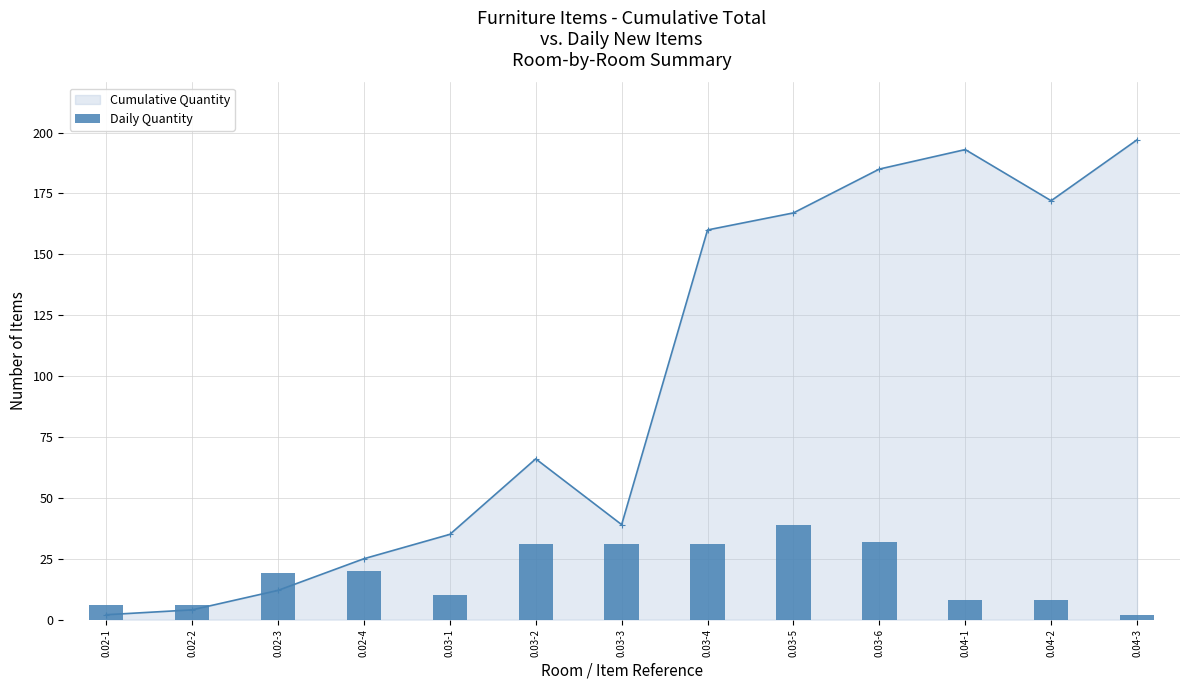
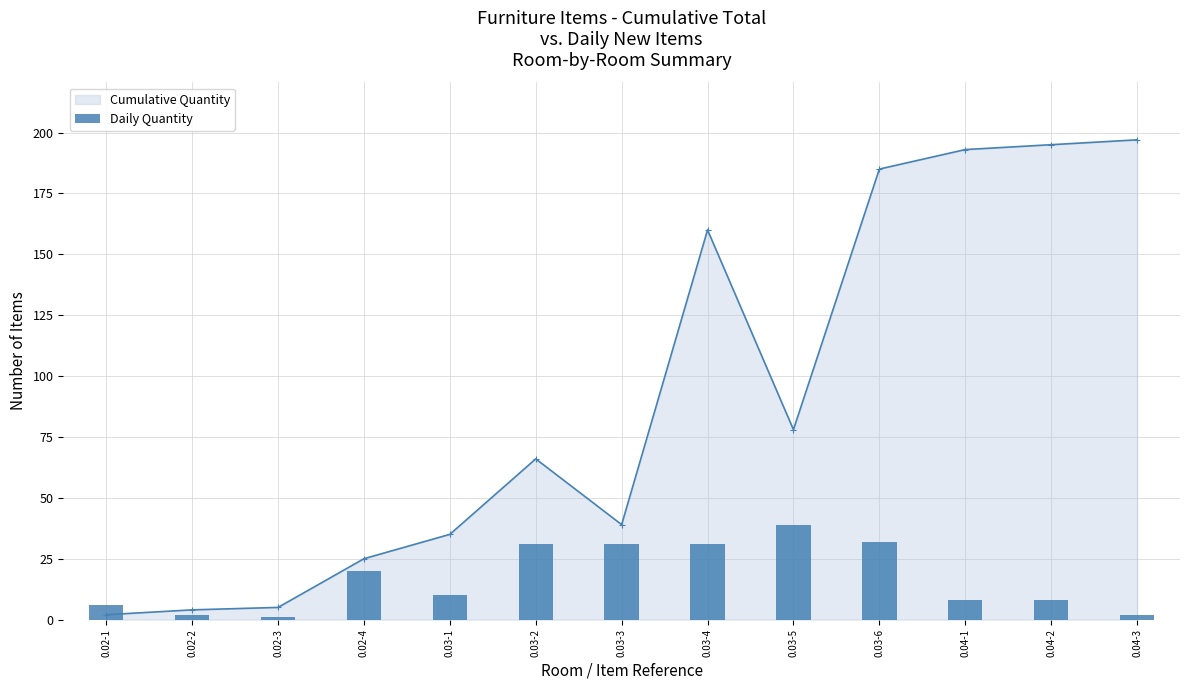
  {
    "Cumulative Quantity": {
      "0.02-1": 2,
      "0.02-2": 4,
-     "0.02-3": 12,
+     "0.02-3": 5,
      "0.02-4": 25,
      "0.03-1": 35,
      "0.03-2": 66,
      "0.03-3": 39,
      "0.03-4": 160,
-     "0.03-5": 167,
+     "0.03-5": 78,
      "0.03-6": 185,
      "0.04-1": 193,
-     "0.04-2": 172,
+     "0.04-2": 195,
      "0.04-3": 197
    },
    "Daily Quantity": {
      "0.02-1": 6,
-     "0.02-2": 6,
-     "0.02-3": 19,
+     "0.02-2": 2,
+     "0.02-3": 1,
      "0.02-4": 20,
      "0.03-1": 10,
      "0.03-2": 31,
      "0.03-3": 31,
      "0.03-4": 31,
      "0.03-5": 39,
      "0.03-6": 32,
      "0.04-1": 8,
      "0.04-2": 8,
      "0.04-3": 2
    }
  }
